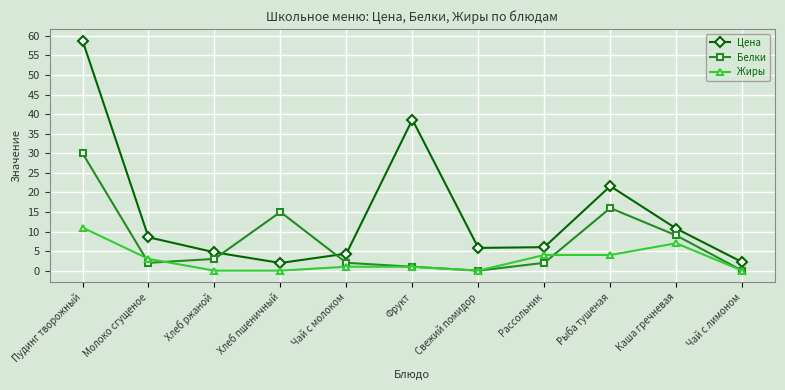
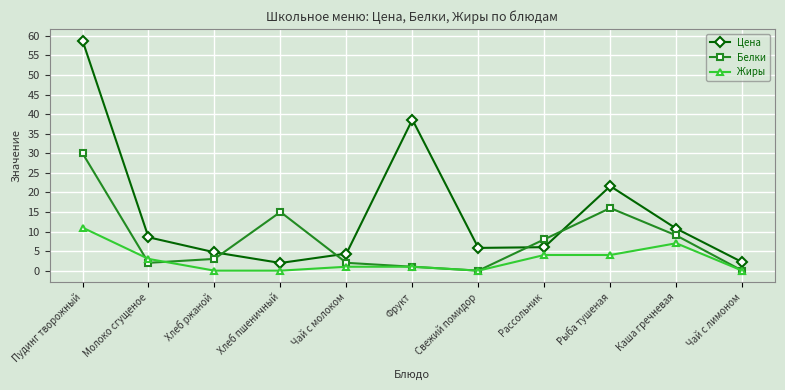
  {
    "Цена": {
      "Пудинг творожный": 59,
      "Молоко сгущеное": 9,
      "Хлеб ржаной": 5,
      "Хлеб пшеничный": 2,
      "Чай с молоком": 4,
      "Фрукт": 39,
      "Свежий помидор": 6,
      "Рассольник": 6,
      "Рыба тушеная": 22,
      "Каша гречневая": 11,
      "Чай с лимоном": 2
    },
    "Белки": {
      "Пудинг творожный": 30,
      "Молоко сгущеное": 2,
      "Хлеб ржаной": 3,
      "Хлеб пшеничный": 15,
      "Чай с молоком": 2,
-     "Рассольник": 2,
+     "Рассольник": 8,
      "Рыба тушеная": 16,
      "Каша гречневая": 9
    },
    "Жиры": {
      "Пудинг творожный": 11,
      "Молоко сгущеное": 3,
      "Хлеб ржаной": 0,
      "Хлеб пшеничный": 0,
      "Чай с молоком": 1,
      "Рассольник": 4,
      "Рыба тушеная": 4,
      "Каша гречневая": 7
    }
  }
